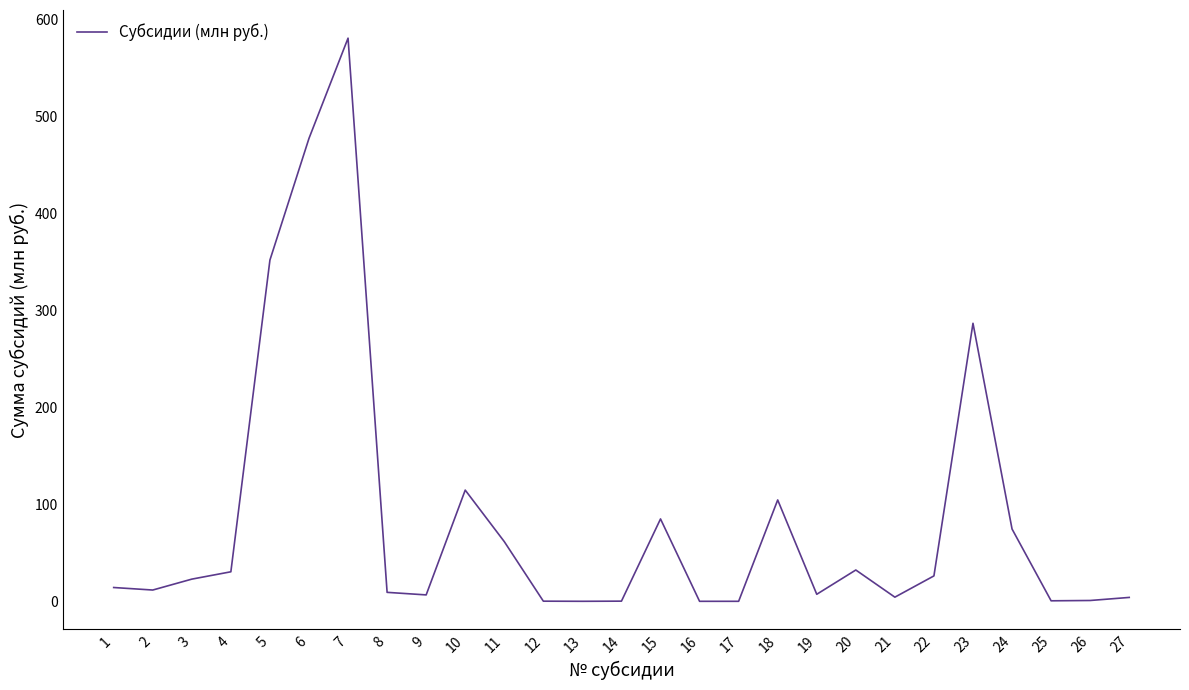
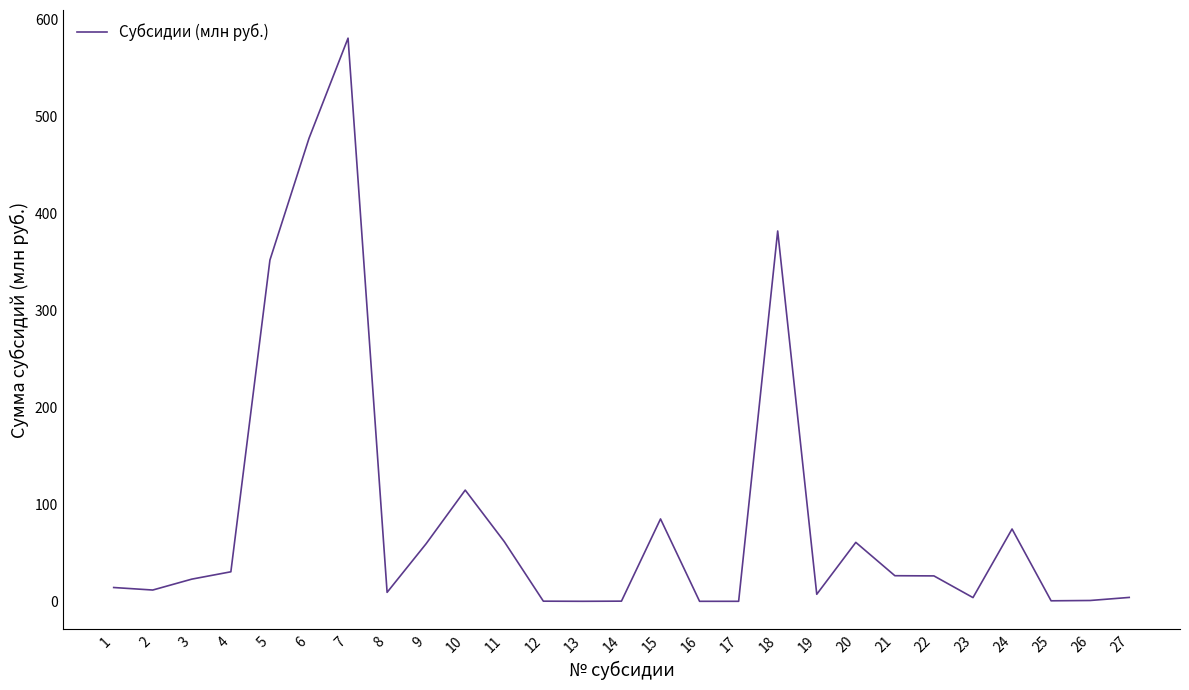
  {
    "1": 10,
    "2": 10,
    "3": 20,
    "4": 30,
    "5": 350,
    "6": 480,
    "7": 580,
    "8": 10,
-   "9": 10,
+   "9": 60,
    "10": 110,
    "11": 60,
    "12": 0,
    "13": 0,
    "14": 0,
    "15": 90,
    "16": 0,
    "17": 0,
-   "18": 100,
+   "18": 380,
    "19": 10,
-   "20": 30,
-   "21": 0,
+   "20": 60,
+   "21": 30,
    "22": 30,
-   "23": 290,
+   "23": 0,
    "24": 70,
    "25": 0,
    "26": 0,
    "27": 0
  }
